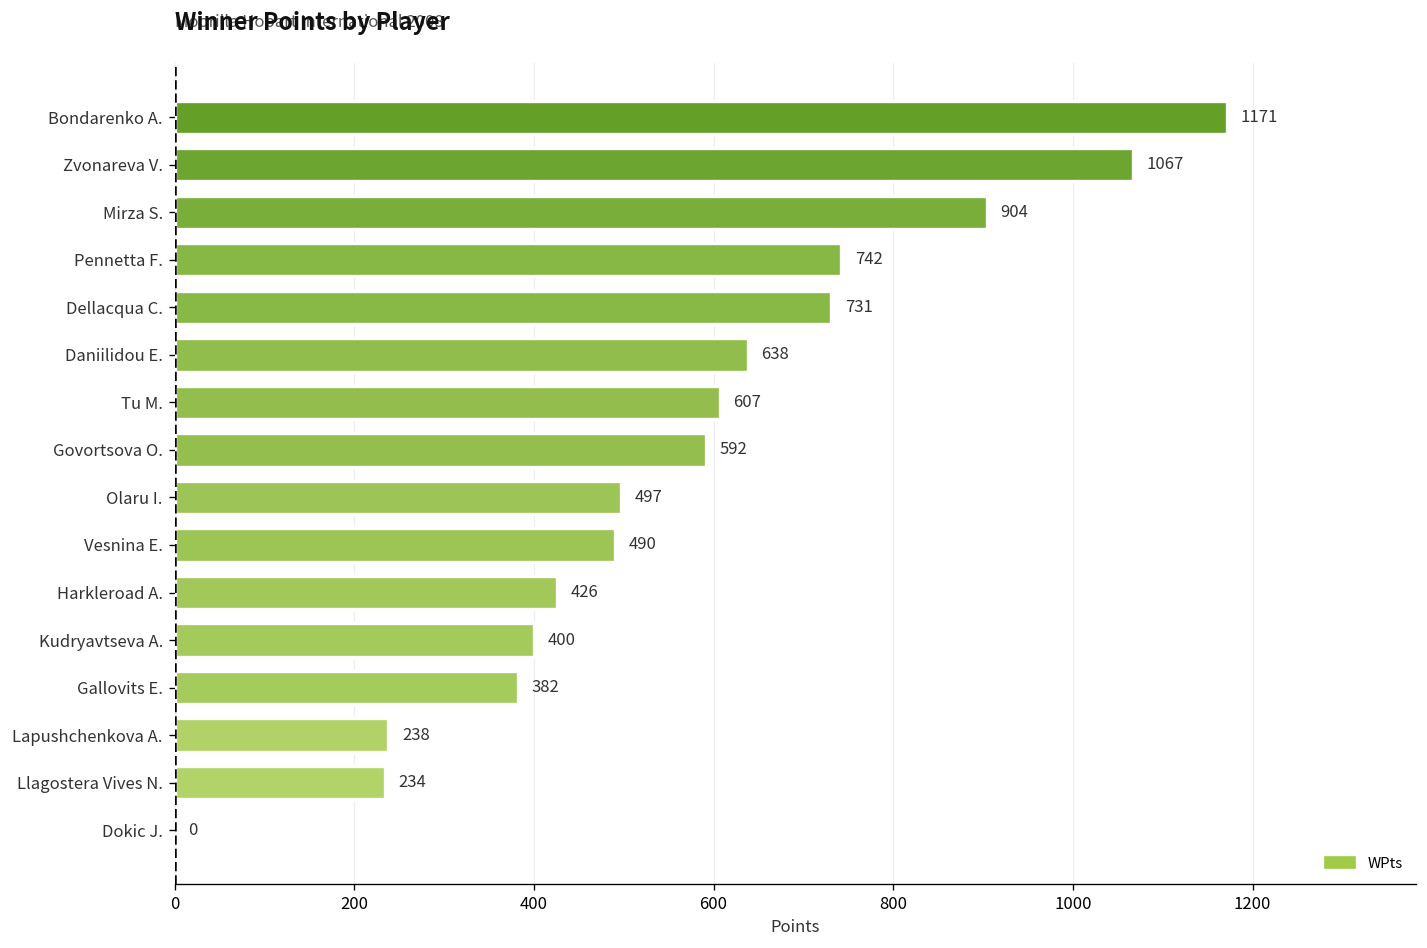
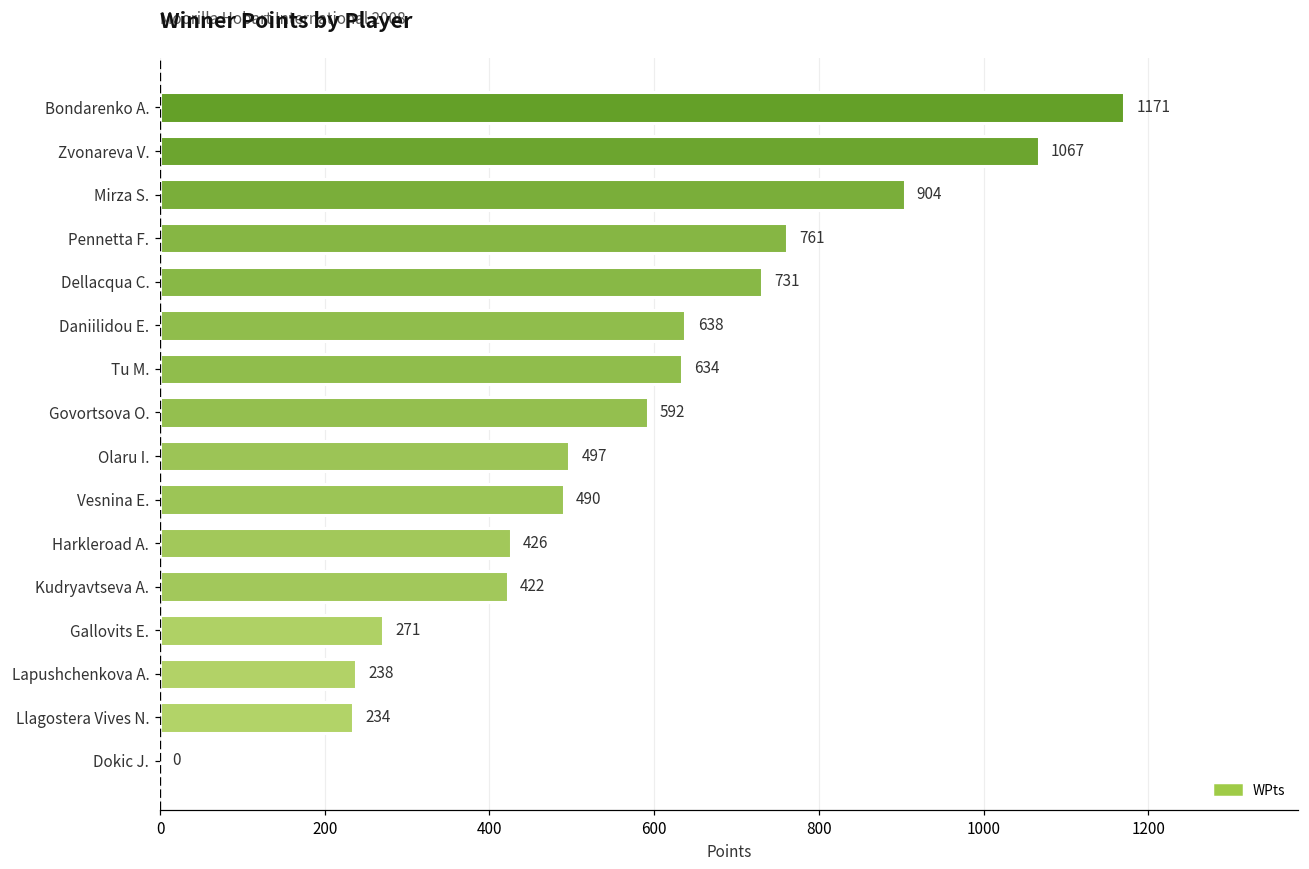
  {
    "Bondarenko A.": 1171,
    "Zvonareva V.": 1067,
    "Mirza S.": 904,
-   "Pennetta F.": 742,
+   "Pennetta F.": 761,
    "Dellacqua C.": 731,
    "Daniilidou E.": 638,
-   "Tu M.": 607,
+   "Tu M.": 634,
    "Govortsova O.": 592,
    "Olaru I.": 497,
    "Vesnina E.": 490,
    "Harkleroad A.": 426,
-   "Kudryavtseva A.": 400,
-   "Gallovits E.": 382,
+   "Kudryavtseva A.": 422,
+   "Gallovits E.": 271,
    "Lapushchenkova A.": 238,
    "Llagostera Vives N.": 234,
    "Dokic J.": 0
  }
